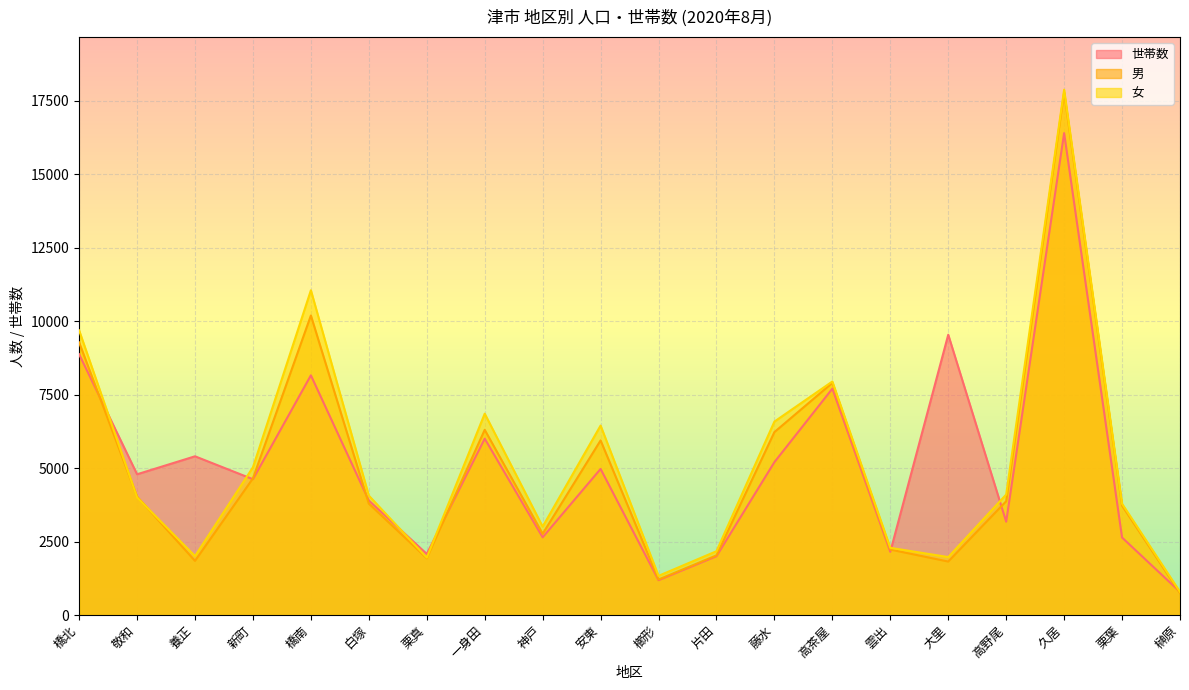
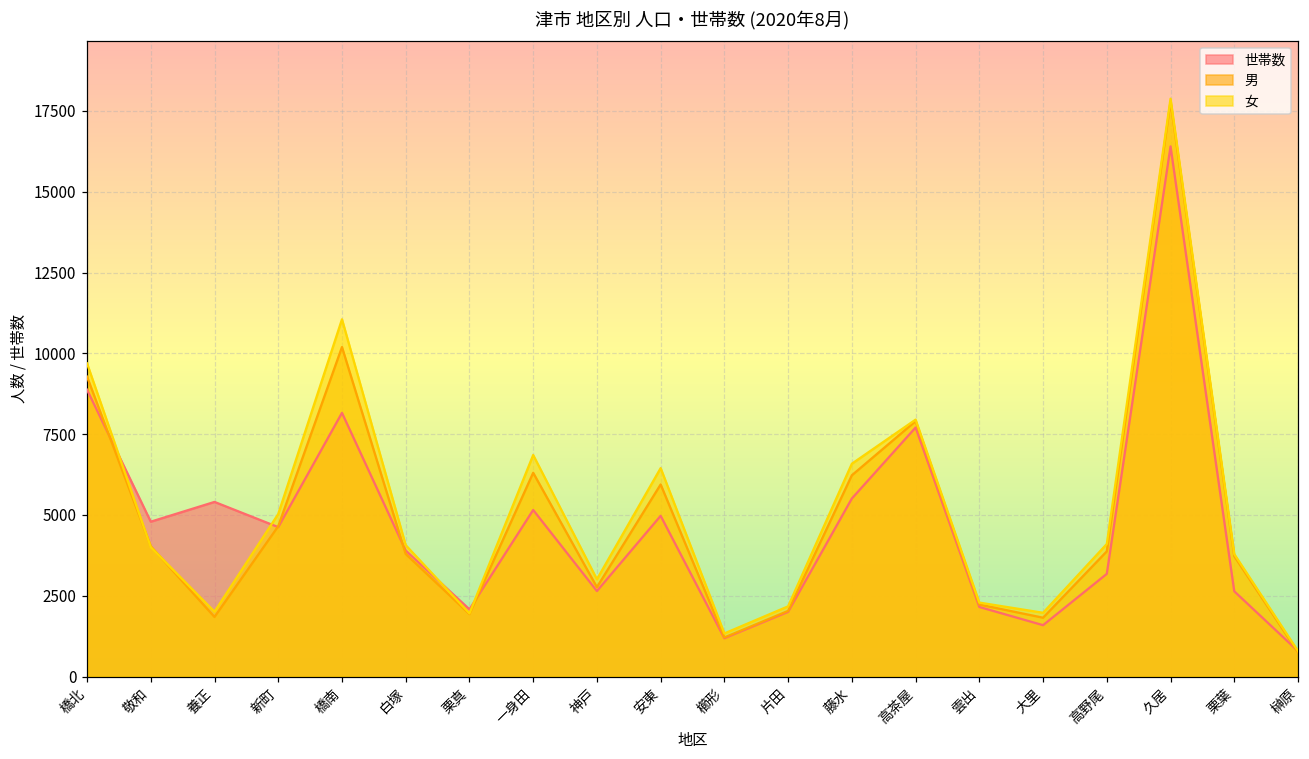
  {
    "世帯数": {
      "橋北": 8900,
      "敬和": 4800,
      "養正": 5400,
      "橋南": 8200,
      "白塚": 3900,
      "栗真": 2100,
-     "一身田": 6000,
+     "一身田": 5200,
      "神戸": 2600,
      "安東": 5000,
-     "藤水": 5200,
+     "藤水": 5500,
      "高茶屋": 7700,
-     "大里": 9500,
+     "大里": 1600,
      "高野尾": 3200,
      "久居": 16400,
      "栗葉": 2600
    }
  }
